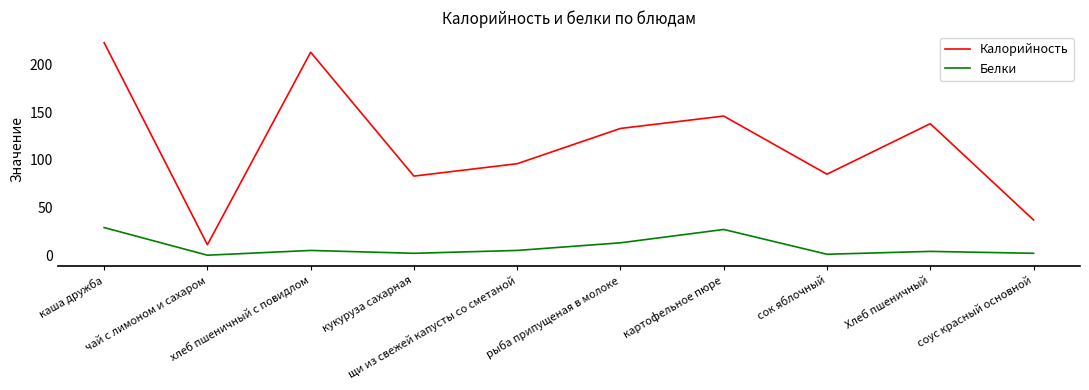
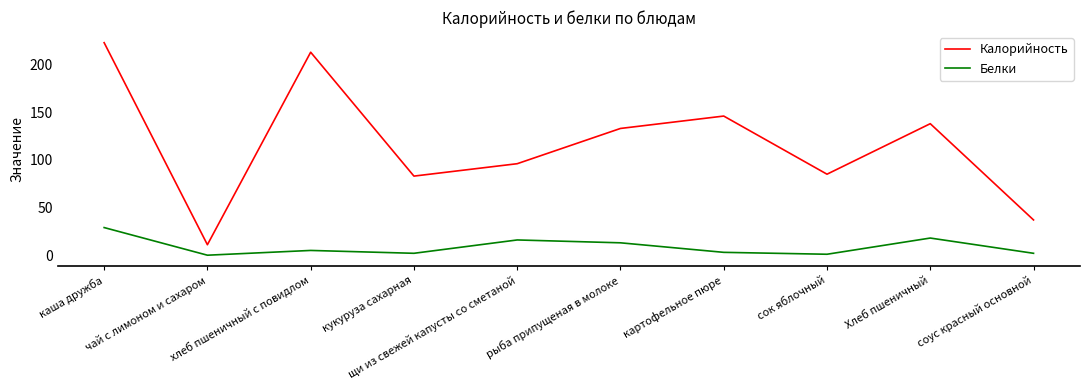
  {
    "Калорийность": {
      "каша дружба": 220,
      "чай с лимоном и сахаром": 10,
      "хлеб пшеничный с повидлом": 210,
      "кукуруза сахарная": 80,
      "щи из свежей капусты со сметаной": 100,
      "рыба припущеная в молоке": 130,
      "картофельное пюре": 150,
      "сок яблочный": 90,
      "Хлеб пшеничный": 140,
      "соус красный основной": 40
    },
    "Белки": {
      "каша дружба": 30,
      "чай с лимоном и сахаром": 0,
      "хлеб пшеничный с повидлом": 10,
      "кукуруза сахарная": 0,
-     "щи из свежей капусты со сметаной": 10,
+     "щи из свежей капусты со сметаной": 20,
      "рыба припущеная в молоке": 10,
-     "картофельное пюре": 30,
+     "картофельное пюре": 0,
      "сок яблочный": 0,
-     "Хлеб пшеничный": 0,
+     "Хлеб пшеничный": 20,
      "соус красный основной": 0
    }
  }
